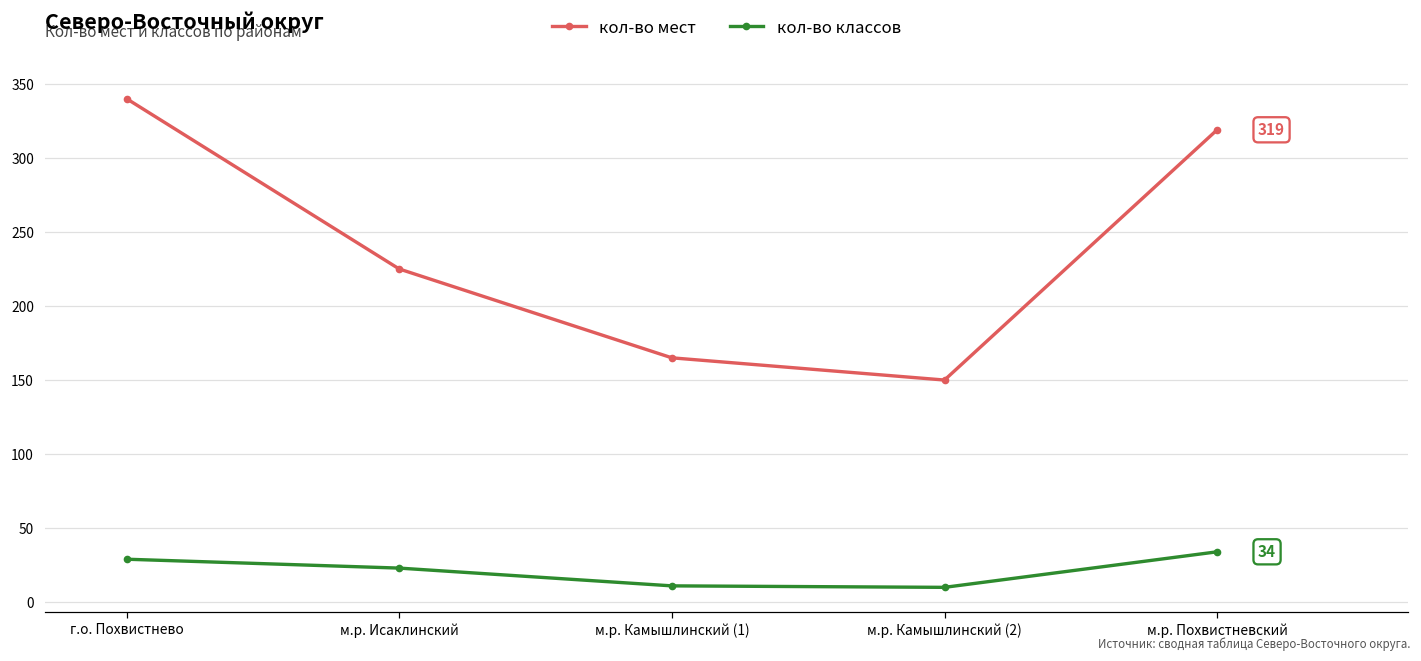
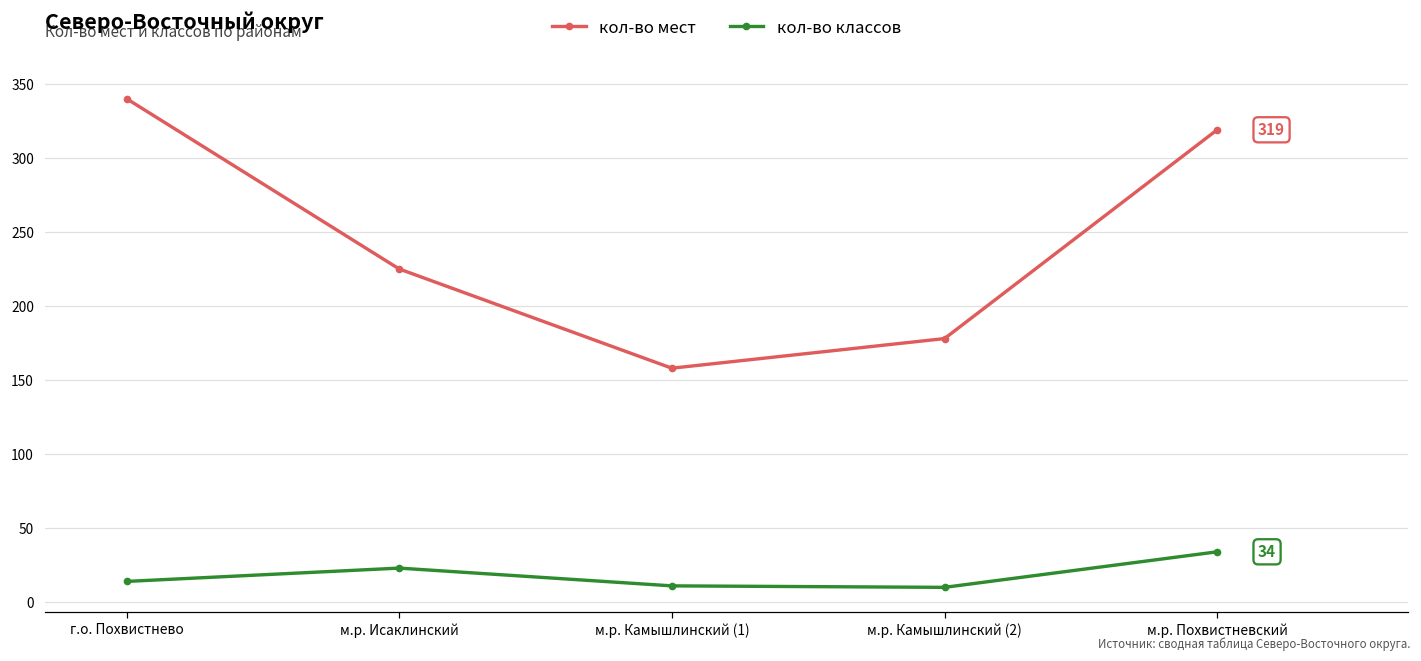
  {
    "кол-во мест": {
      "г.о. Похвистнево": 340,
      "м.р. Исаклинский": 225,
-     "м.р. Камышлинский (1)": 165,
-     "м.р. Камышлинский (2)": 150,
+     "м.р. Камышлинский (1)": 158,
+     "м.р. Камышлинский (2)": 178,
      "м.р. Похвистневский": 319
    },
    "кол-во классов": {
-     "г.о. Похвистнево": 29,
+     "г.о. Похвистнево": 14,
      "м.р. Исаклинский": 23,
      "м.р. Камышлинский (1)": 11,
      "м.р. Камышлинский (2)": 10,
      "м.р. Похвистневский": 34
    }
  }
